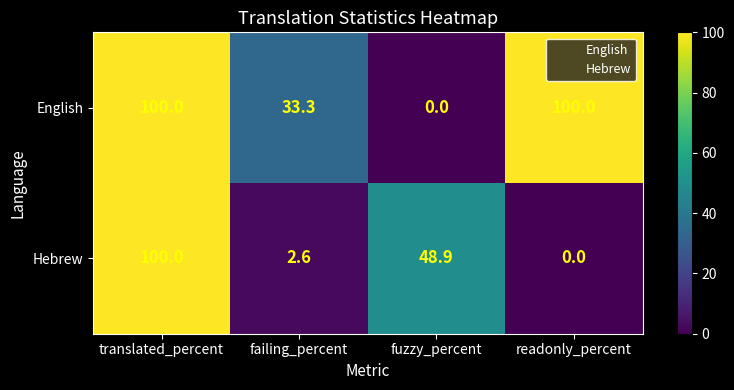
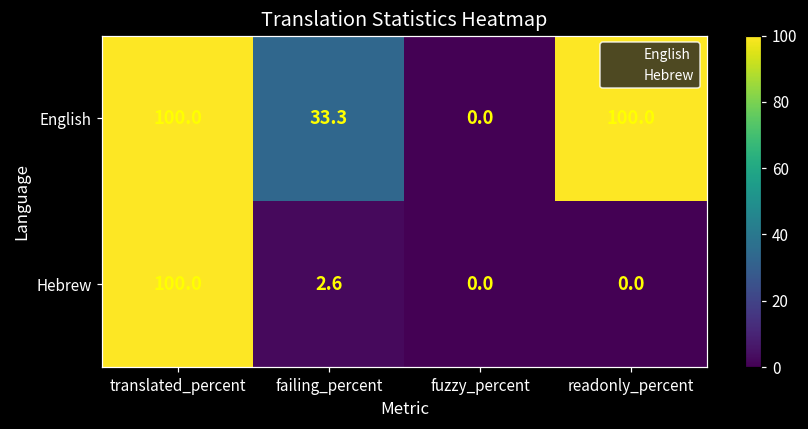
  {
    "English": {
      "failing_percent": 33.3,
      "fuzzy_percent": 0.0
    },
    "Hebrew": {
      "failing_percent": 2.6,
-     "fuzzy_percent": 48.9,
+     "fuzzy_percent": 0.0,
      "readonly_percent": 0.0
    }
  }
